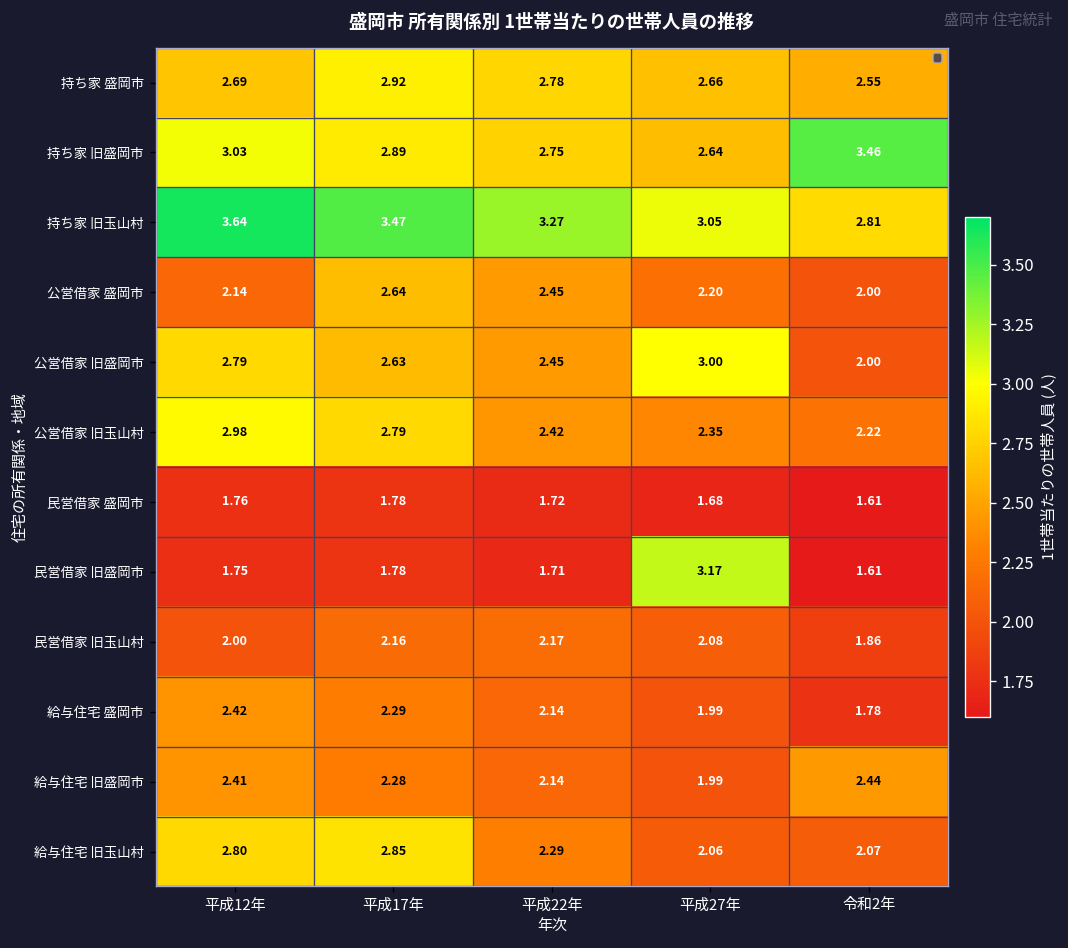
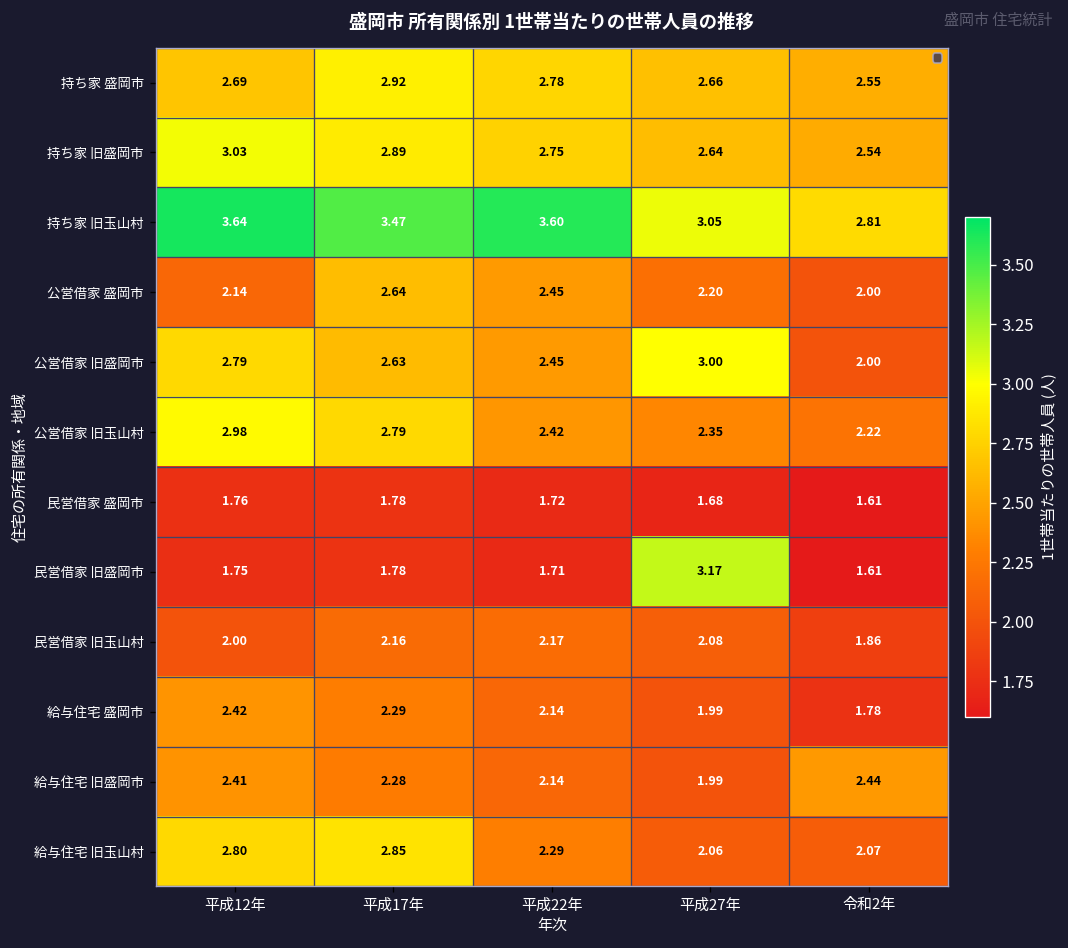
  {
    "持ち家 盛岡市": {
      "平成12年": 2.69,
      "平成17年": 2.92,
      "平成22年": 2.78,
      "平成27年": 2.66,
      "令和2年": 2.55
    },
    "持ち家 旧盛岡市": {
      "平成12年": 3.03,
      "平成17年": 2.89,
      "平成22年": 2.75,
      "平成27年": 2.64,
-     "令和2年": 3.46
+     "令和2年": 2.54
    },
    "持ち家 旧玉山村": {
      "平成12年": 3.64,
      "平成17年": 3.47,
-     "平成22年": 3.27,
+     "平成22年": 3.60,
      "平成27年": 3.05,
      "令和2年": 2.81
    },
    "公営借家 盛岡市": {
      "平成12年": 2.14,
      "平成17年": 2.64,
      "平成22年": 2.45,
      "平成27年": 2.20,
      "令和2年": 2.00
    },
    "公営借家 旧盛岡市": {
      "平成12年": 2.79,
      "平成17年": 2.63,
      "平成22年": 2.45,
      "平成27年": 3.00,
      "令和2年": 2.00
    },
    "公営借家 旧玉山村": {
      "平成12年": 2.98,
      "平成17年": 2.79,
      "平成22年": 2.42,
      "平成27年": 2.35,
      "令和2年": 2.22
    },
    "民営借家 盛岡市": {
      "平成12年": 1.76,
      "平成17年": 1.78,
      "平成22年": 1.72,
      "平成27年": 1.68,
      "令和2年": 1.61
    },
    "民営借家 旧盛岡市": {
      "平成12年": 1.75,
      "平成17年": 1.78,
      "平成22年": 1.71,
      "平成27年": 3.17,
      "令和2年": 1.61
    },
    "民営借家 旧玉山村": {
      "平成12年": 2.00,
      "平成17年": 2.16,
      "平成22年": 2.17,
      "平成27年": 2.08,
      "令和2年": 1.86
    },
    "給与住宅 盛岡市": {
      "平成12年": 2.42,
      "平成17年": 2.29,
      "平成22年": 2.14,
      "平成27年": 1.99,
      "令和2年": 1.78
    },
    "給与住宅 旧盛岡市": {
      "平成12年": 2.41,
      "平成17年": 2.28,
      "平成22年": 2.14,
      "平成27年": 1.99,
      "令和2年": 2.44
    },
    "給与住宅 旧玉山村": {
      "平成12年": 2.80,
      "平成17年": 2.85,
      "平成22年": 2.29,
      "平成27年": 2.06,
      "令和2年": 2.07
    }
  }
